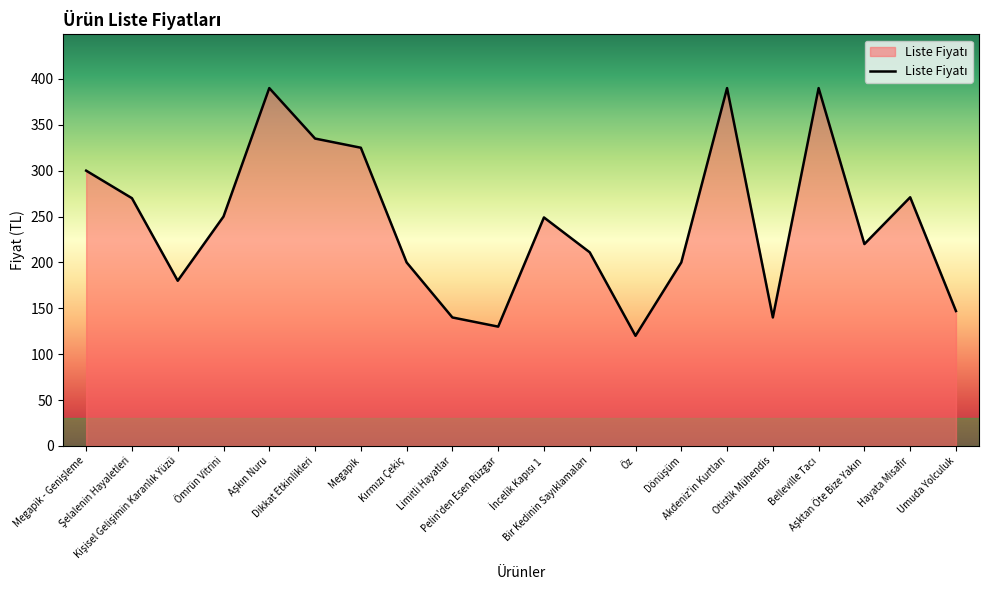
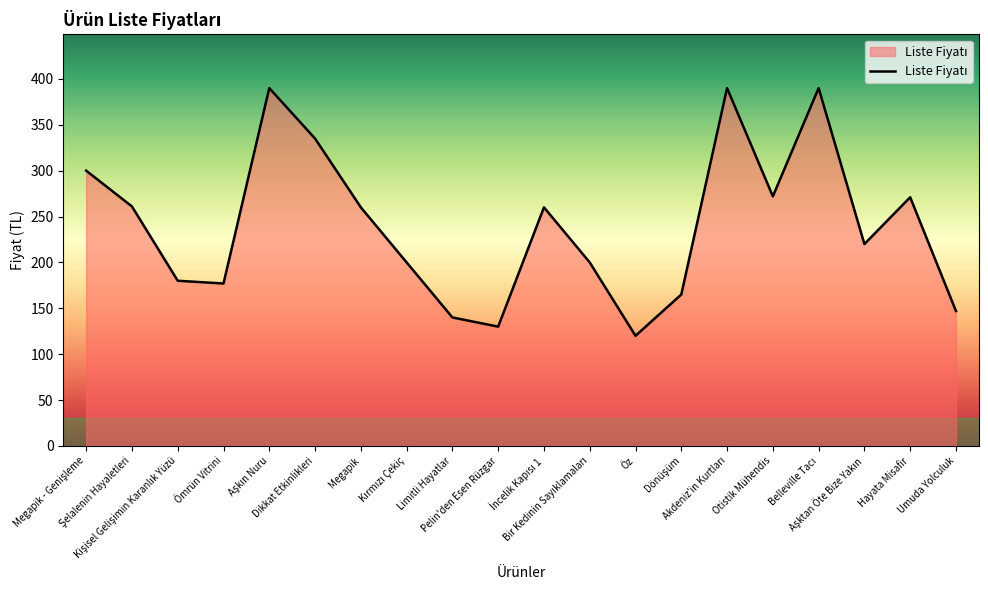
  {
    "Megapik - Genişleme": 300,
-   "Şelalenin Hayaletleri": 270,
+   "Şelalenin Hayaletleri": 260,
    "Kişisel Gelişimin Karanlık Yüzü": 180,
-   "Ömrün Vitrini": 250,
+   "Ömrün Vitrini": 180,
    "Aşkın Nuru": 390,
    "Dikkat Etkinlikleri": 340,
-   "Megapik": 330,
+   "Megapik": 260,
    "Kırmızı Çekiç": 200,
    "Limitli Hayatlar": 140,
    "Pelin'den Esen Rüzgar": 130,
-   "İncelik Kapısı 1": 250,
-   "Bir Kedinin Sayıklamaları": 210,
+   "İncelik Kapısı 1": 260,
+   "Bir Kedinin Sayıklamaları": 200,
    "Öz": 120,
-   "Dönüşüm": 200,
+   "Dönüşüm": 170,
    "Akdeniz'in Kurtları": 390,
-   "Otistik Mühendis": 140,
+   "Otistik Mühendis": 270,
    "Belleville Tacı": 390,
    "Aşktan Öte Bize Yakın": 220,
    "Hayata Misafir": 270,
    "Umuda Yolculuk": 150
  }
